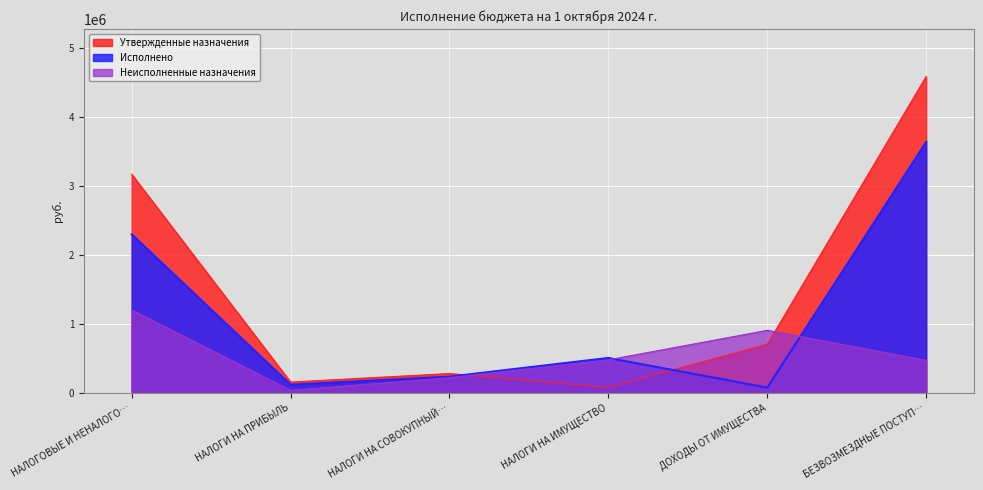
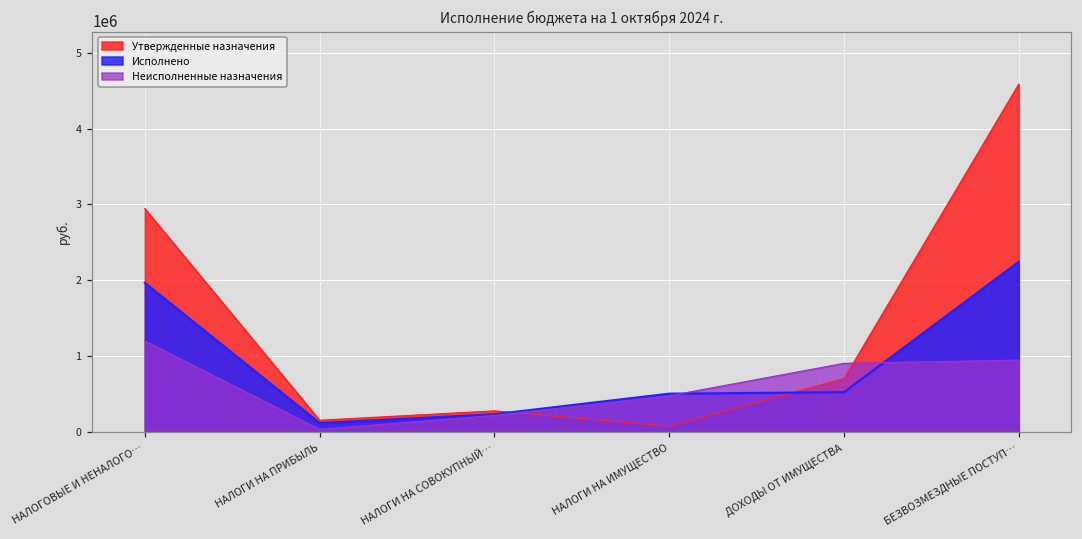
  {
    "Утвержденные назначения": {
-     "НАЛОГОВЫЕ И НЕНАЛОГО…": 3200000,
+     "НАЛОГОВЫЕ И НЕНАЛОГО…": 2900000,
      "НАЛОГИ НА СОВОКУПНЫЙ…": 300000,
      "НАЛОГИ НА ИМУЩЕСТВО": 100000,
      "ДОХОДЫ ОТ ИМУЩЕСТВА": 700000,
      "БЕЗВОЗМЕЗДНЫЕ ПОСТУП…": 4600000
    },
    "Исполнено": {
-     "НАЛОГОВЫЕ И НЕНАЛОГО…": 2300000,
-     "ДОХОДЫ ОТ ИМУЩЕСТВА": 100000,
-     "БЕЗВОЗМЕЗДНЫЕ ПОСТУП…": 3600000
+     "НАЛОГОВЫЕ И НЕНАЛОГО…": 2000000,
+     "ДОХОДЫ ОТ ИМУЩЕСТВА": 500000,
+     "БЕЗВОЗМЕЗДНЫЕ ПОСТУП…": 2200000
    },
    "Неисполненные назначения": {
      "НАЛОГОВЫЕ И НЕНАЛОГО…": 1200000,
      "НАЛОГИ НА ПРИБЫЛЬ": 0,
      "ДОХОДЫ ОТ ИМУЩЕСТВА": 900000,
-     "БЕЗВОЗМЕЗДНЫЕ ПОСТУП…": 500000
+     "БЕЗВОЗМЕЗДНЫЕ ПОСТУП…": 900000
    }
  }
